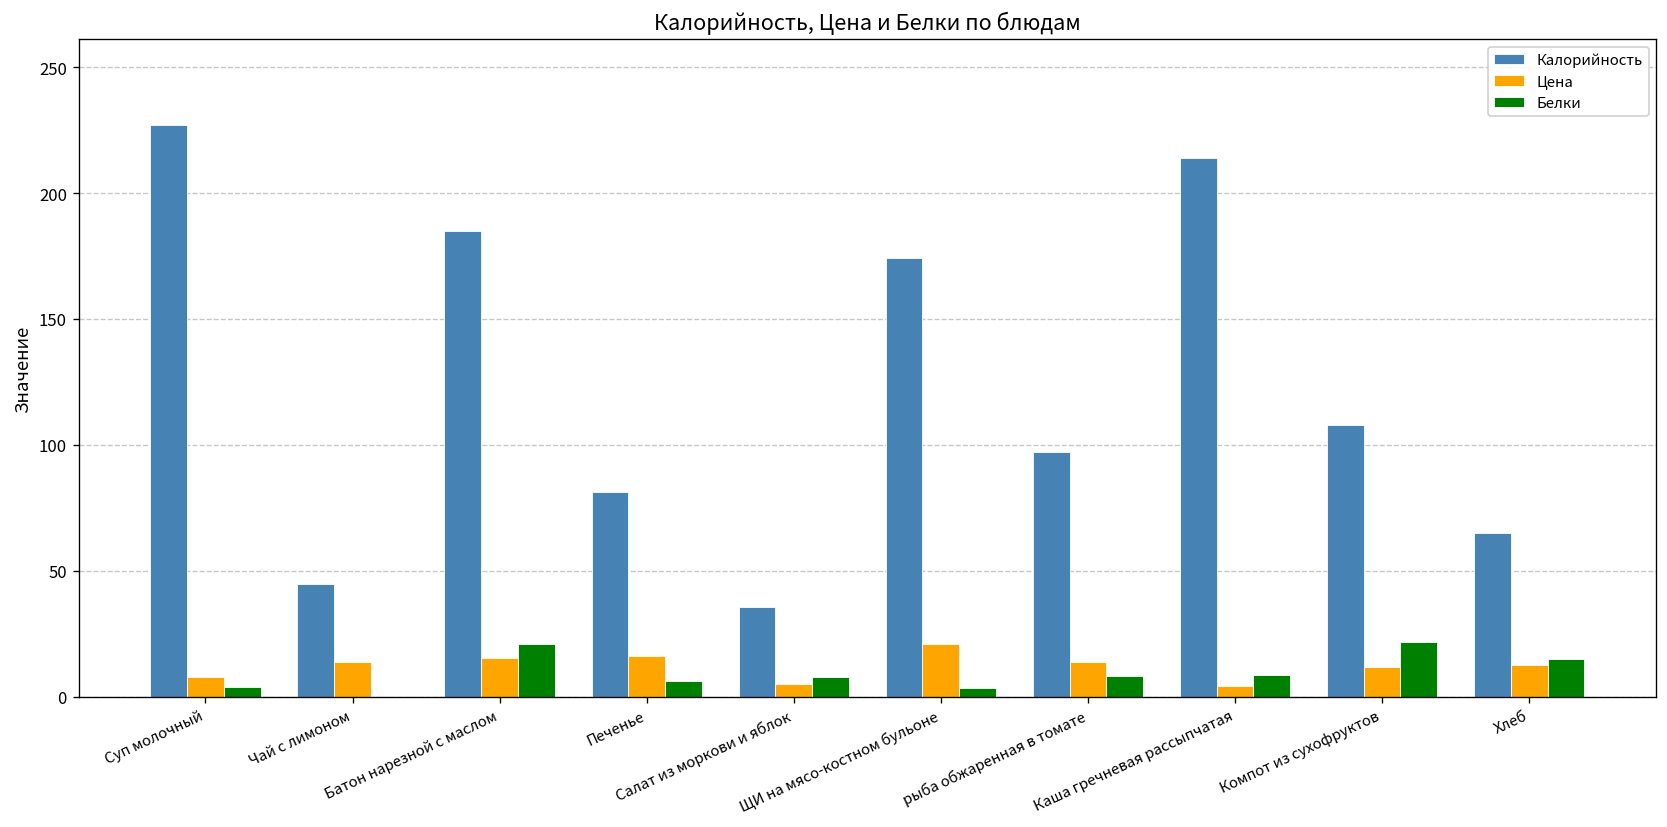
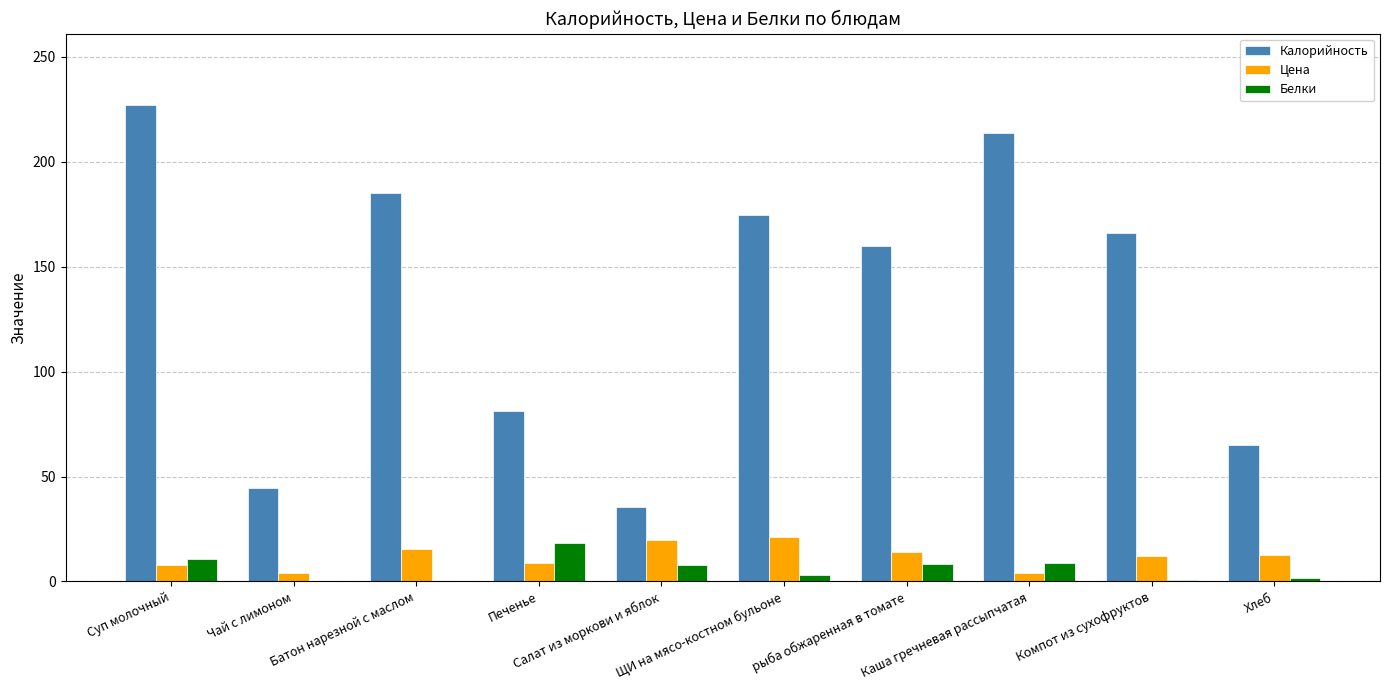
  {
    "Калорийность": {
      "Суп молочный": 227,
      "Чай с лимоном": 45,
      "Батон нарезной с маслом": 185,
      "Печенье": 81,
      "Салат из моркови и яблок": 36,
      "ЩИ на мясо-костном бульоне": 174,
-     "рыба обжаренная в томате": 97,
+     "рыба обжаренная в томате": 160,
      "Каша гречневая рассыпчатая": 214,
-     "Компот из сухофруктов": 108,
+     "Компот из сухофруктов": 166,
      "Хлеб": 65
    },
    "Цена": {
      "Суп молочный": 8,
-     "Чай с лимоном": 14,
+     "Чай с лимоном": 4,
      "Батон нарезной с маслом": 15,
-     "Печенье": 16,
-     "Салат из моркови и яблок": 5,
+     "Печенье": 9,
+     "Салат из моркови и яблок": 20,
      "ЩИ на мясо-костном бульоне": 21,
      "рыба обжаренная в томате": 14,
      "Каша гречневая рассыпчатая": 4,
      "Компот из сухофруктов": 12,
      "Хлеб": 13
    },
    "Белки": {
-     "Суп молочный": 4,
+     "Суп молочный": 11,
      "Чай с лимоном": 0,
-     "Батон нарезной с маслом": 21,
-     "Печенье": 6,
+     "Батон нарезной с маслом": 0,
+     "Печенье": 19,
      "Салат из моркови и яблок": 8,
      "ЩИ на мясо-костном бульоне": 3,
      "рыба обжаренная в томате": 8,
      "Каша гречневая рассыпчатая": 9,
-     "Компот из сухофруктов": 22,
-     "Хлеб": 15
+     "Компот из сухофруктов": 1,
+     "Хлеб": 2
    }
  }
